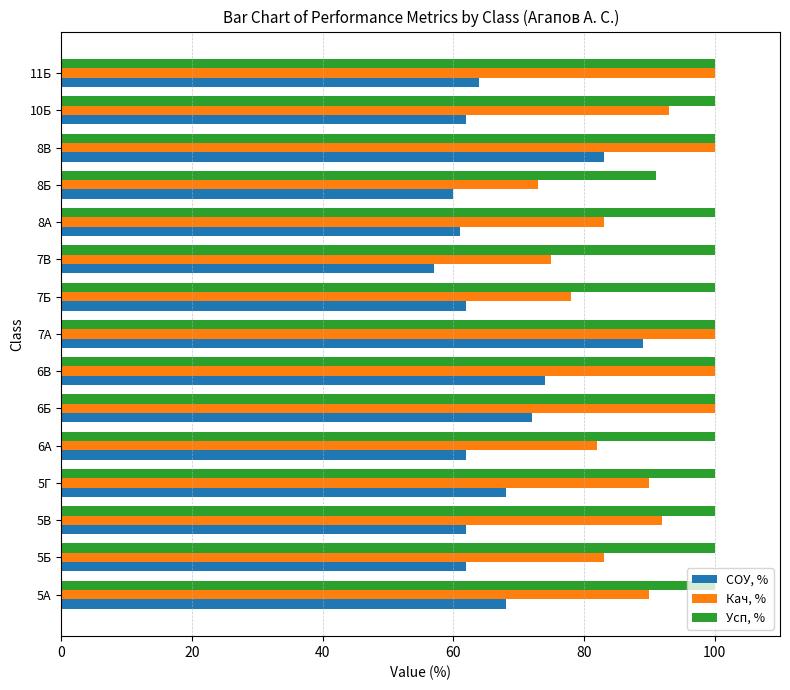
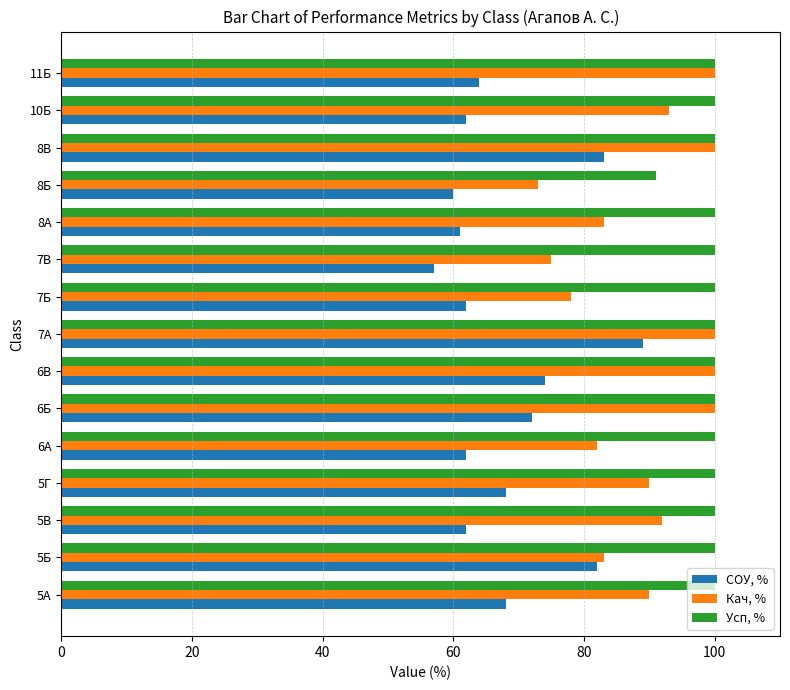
  {
    "СОУ, %": {
      "11Б": 64,
      "10Б": 62,
      "8В": 83,
      "8Б": 60,
      "8А": 61,
      "7В": 57,
      "7Б": 62,
      "7А": 89,
      "6В": 74,
      "6Б": 72,
      "6А": 62,
      "5Г": 68,
      "5В": 62,
-     "5Б": 62,
+     "5Б": 82,
      "5А": 68
    },
    "Кач, %": {
      "11Б": 100,
      "10Б": 93,
      "8В": 100,
      "8Б": 73,
      "8А": 83,
      "7В": 75,
      "7Б": 78,
      "7А": 100,
      "6В": 100,
      "6Б": 100,
      "6А": 82,
      "5Г": 90,
      "5В": 92,
      "5Б": 83,
      "5А": 90
    },
    "Усп, %": {
      "11Б": 100,
      "10Б": 100,
      "8В": 100,
      "8Б": 91,
      "8А": 100,
      "7В": 100,
      "7Б": 100,
      "7А": 100,
      "6В": 100,
      "6Б": 100,
      "6А": 100,
      "5Г": 100,
      "5В": 100,
      "5Б": 100
    }
  }
